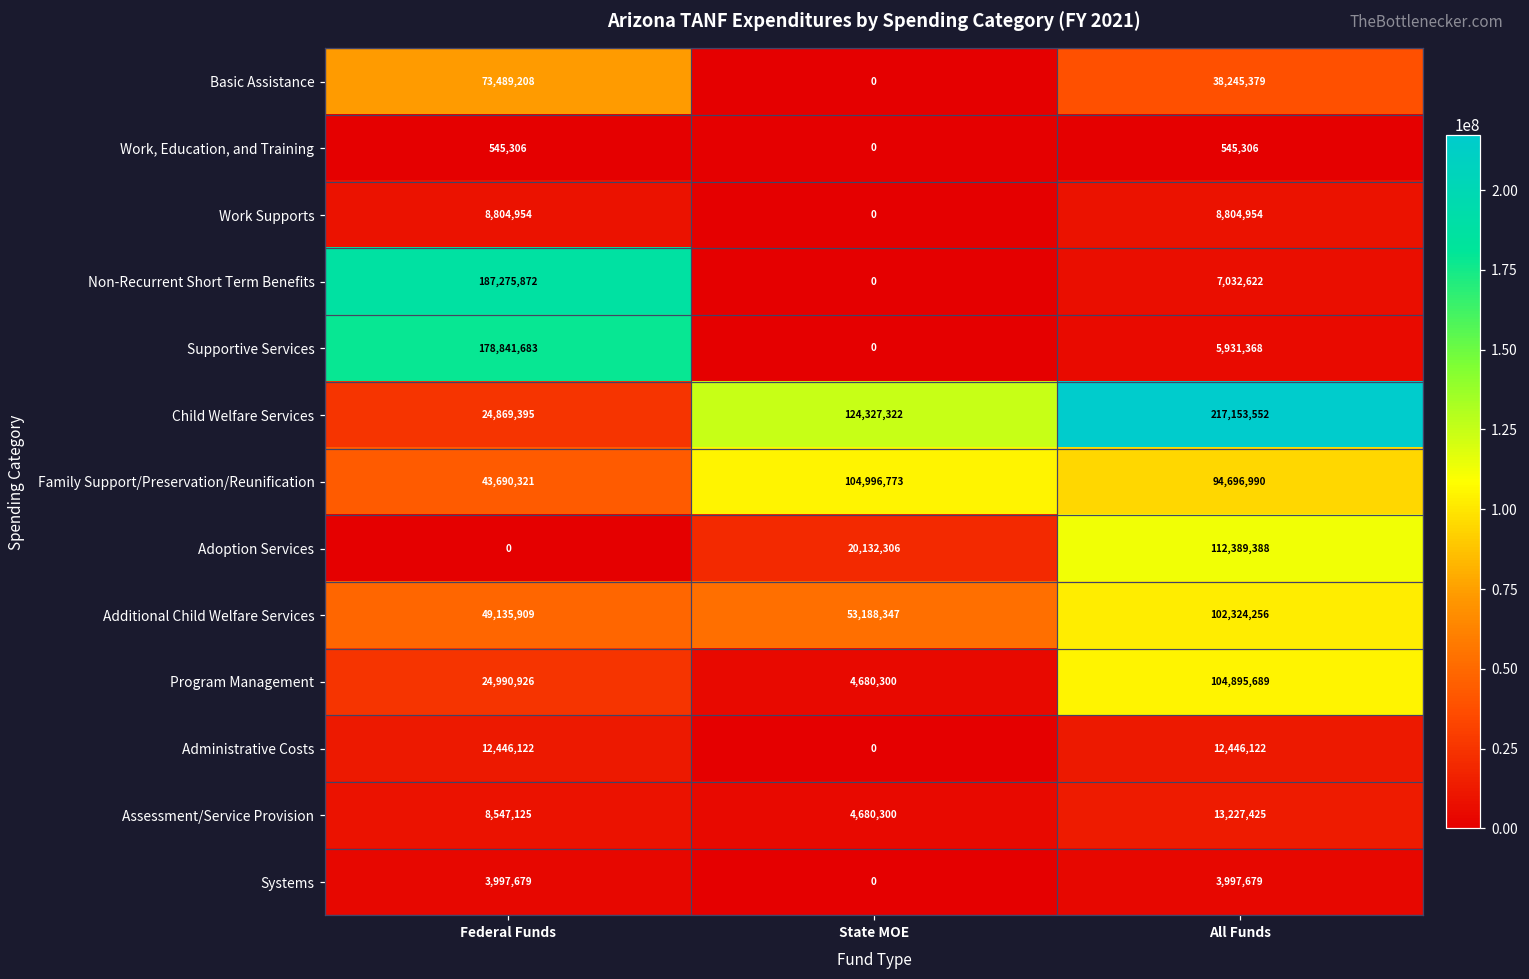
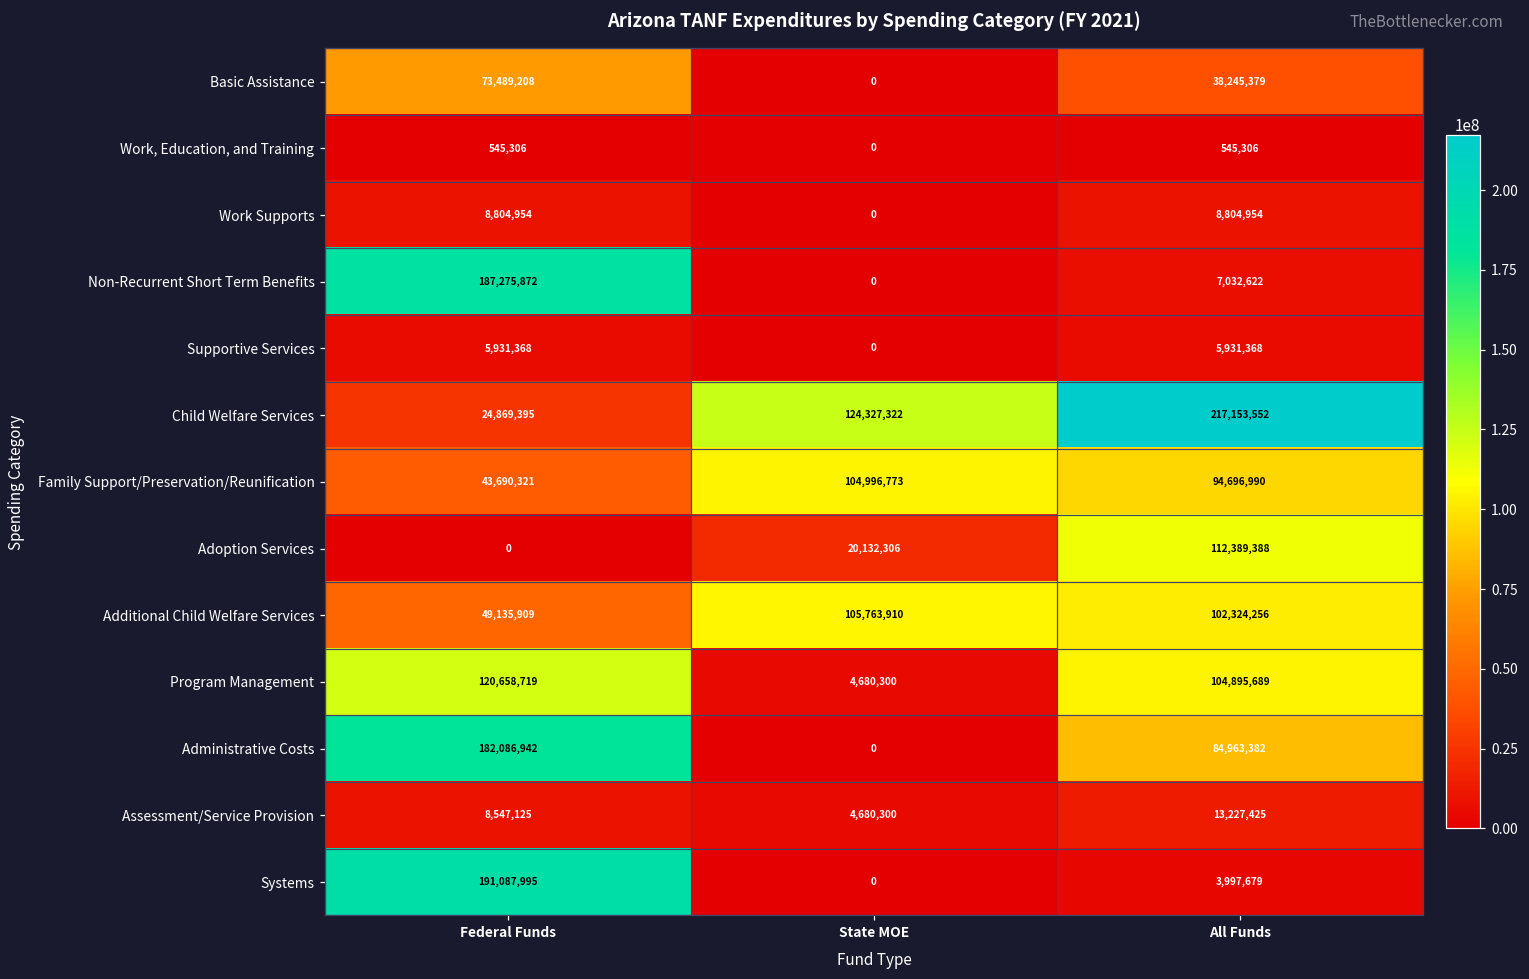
  {
    "Basic Assistance": {
      "Federal Funds": "73,489,208",
      "State MOE": "0",
      "All Funds": "38,245,379"
    },
    "Work, Education, and Training": {
      "Federal Funds": "545,306",
      "State MOE": "0",
      "All Funds": "545,306"
    },
    "Work Supports": {
      "Federal Funds": "8,804,954",
      "State MOE": "0",
      "All Funds": "8,804,954"
    },
    "Non-Recurrent Short Term Benefits": {
      "Federal Funds": "187,275,872",
      "State MOE": "0",
      "All Funds": "7,032,622"
    },
    "Supportive Services": {
-     "Federal Funds": "178,841,683",
+     "Federal Funds": "5,931,368",
      "State MOE": "0",
      "All Funds": "5,931,368"
    },
    "Child Welfare Services": {
      "Federal Funds": "24,869,395",
      "State MOE": "124,327,322",
      "All Funds": "217,153,552"
    },
    "Family Support/Preservation/Reunification": {
      "Federal Funds": "43,690,321",
      "State MOE": "104,996,773",
      "All Funds": "94,696,990"
    },
    "Adoption Services": {
      "Federal Funds": "0",
      "State MOE": "20,132,306",
      "All Funds": "112,389,388"
    },
    "Additional Child Welfare Services": {
      "Federal Funds": "49,135,909",
-     "State MOE": "53,188,347",
+     "State MOE": "105,763,910",
      "All Funds": "102,324,256"
    },
    "Program Management": {
-     "Federal Funds": "24,990,926",
+     "Federal Funds": "120,658,719",
      "State MOE": "4,680,300",
      "All Funds": "104,895,689"
    },
    "Administrative Costs": {
-     "Federal Funds": "12,446,122",
+     "Federal Funds": "182,086,942",
      "State MOE": "0",
-     "All Funds": "12,446,122"
+     "All Funds": "84,963,382"
    },
    "Assessment/Service Provision": {
      "Federal Funds": "8,547,125",
      "State MOE": "4,680,300",
      "All Funds": "13,227,425"
    },
    "Systems": {
-     "Federal Funds": "3,997,679",
+     "Federal Funds": "191,087,995",
      "State MOE": "0",
      "All Funds": "3,997,679"
    }
  }
